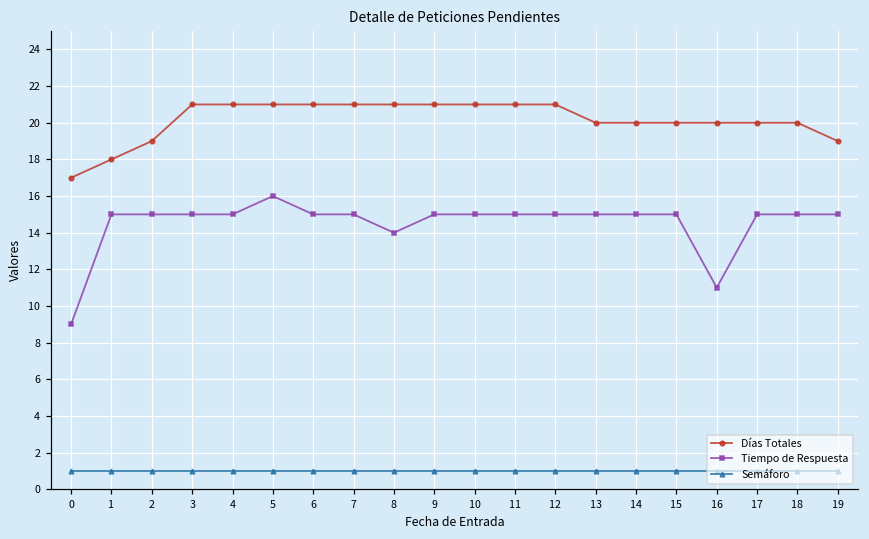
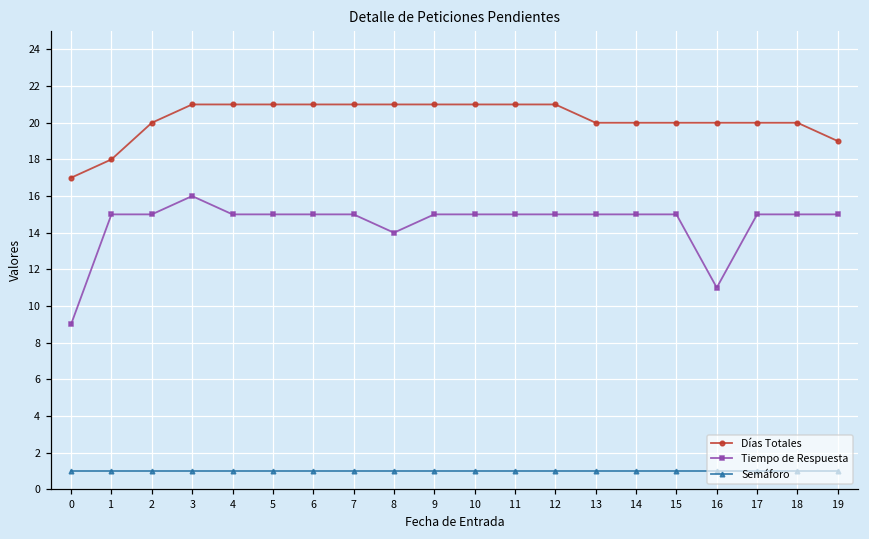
  {
    "Días Totales": {
      "0": 17,
      "1": 18,
-     "2": 19,
+     "2": 20,
      "3": 21,
      "4": 21,
      "5": 21,
      "6": 21,
      "7": 21,
      "8": 21,
      "9": 21,
      "10": 21,
      "11": 21,
      "12": 21,
      "13": 20,
      "14": 20,
      "15": 20,
      "16": 20,
      "17": 20,
      "18": 20,
      "19": 19
    },
    "Tiempo de Respuesta": {
      "0": 9,
      "1": 15,
      "2": 15,
-     "3": 15,
+     "3": 16,
      "4": 15,
-     "5": 16,
+     "5": 15,
      "6": 15,
      "7": 15,
      "8": 14,
      "9": 15,
      "10": 15,
      "11": 15,
      "12": 15,
      "13": 15,
      "14": 15,
      "15": 15,
      "16": 11,
      "17": 15,
      "18": 15,
      "19": 15
    },
    "Semáforo": {
      "0": 1,
      "1": 1,
      "2": 1,
      "3": 1,
      "4": 1,
      "5": 1,
      "6": 1,
      "7": 1,
      "8": 1,
      "9": 1,
      "10": 1,
      "11": 1,
      "12": 1,
      "13": 1,
      "14": 1,
      "15": 1
    }
  }
